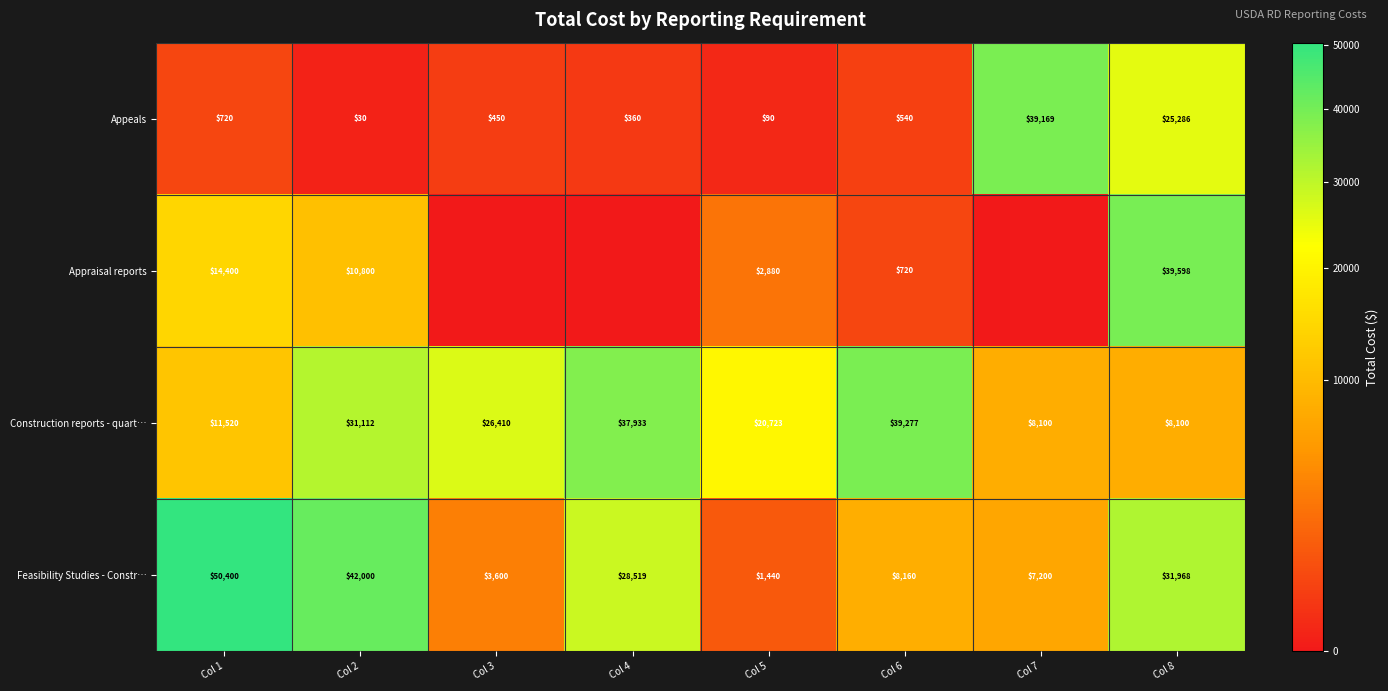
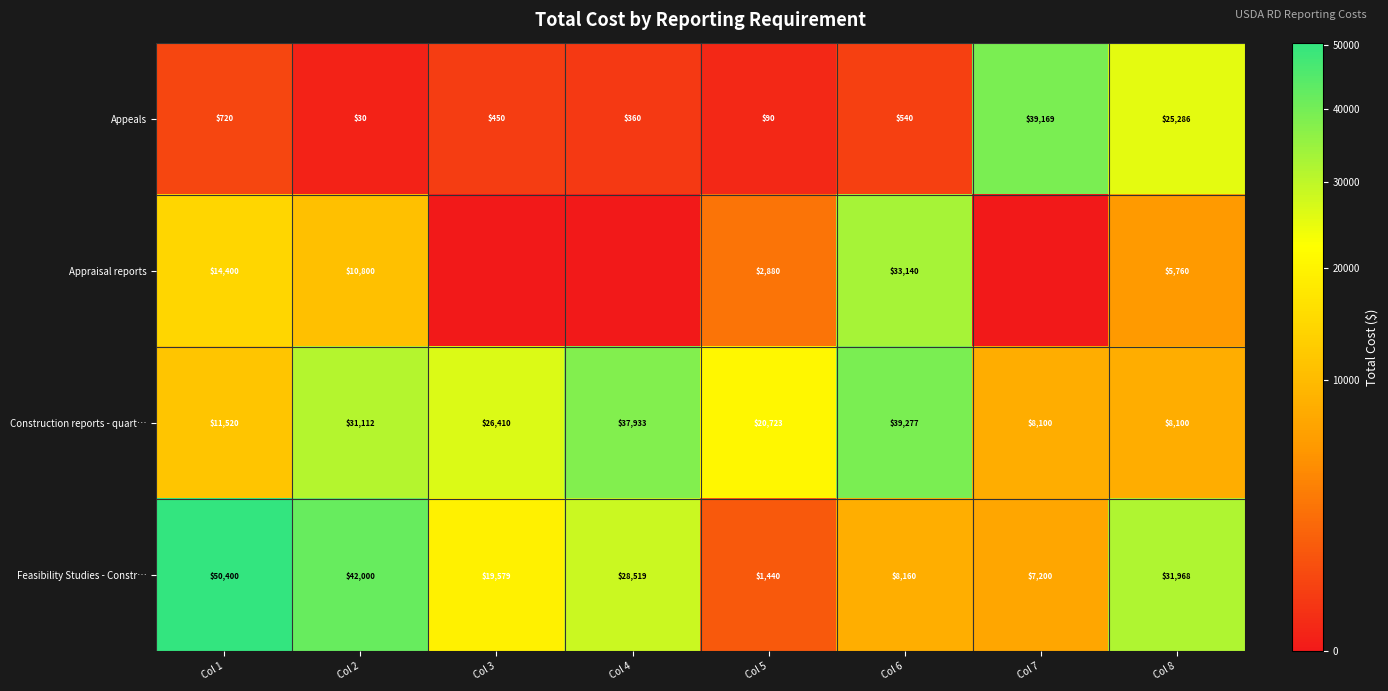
  {
    "Appeals": {
      "Col 1": "$720",
      "Col 2": "$30",
      "Col 3": "$450",
      "Col 4": "$360",
      "Col 5": "$90",
      "Col 6": "$540",
      "Col 7": "$39,169",
      "Col 8": "$25,286"
    },
    "Appraisal reports": {
      "Col 1": "$14,400",
      "Col 2": "$10,800",
      "Col 5": "$2,880",
-     "Col 6": "$720",
-     "Col 8": "$39,598"
+     "Col 6": "$33,140",
+     "Col 8": "$5,760"
    },
    "Construction reports - quart…": {
      "Col 1": "$11,520",
      "Col 2": "$31,112",
      "Col 3": "$26,410",
      "Col 4": "$37,933",
      "Col 5": "$20,723",
      "Col 6": "$39,277",
      "Col 7": "$8,100",
      "Col 8": "$8,100"
    },
    "Feasibility Studies - Constr…": {
      "Col 1": "$50,400",
      "Col 2": "$42,000",
-     "Col 3": "$3,600",
+     "Col 3": "$19,579",
      "Col 4": "$28,519",
      "Col 5": "$1,440",
      "Col 6": "$8,160",
      "Col 7": "$7,200",
      "Col 8": "$31,968"
    }
  }
